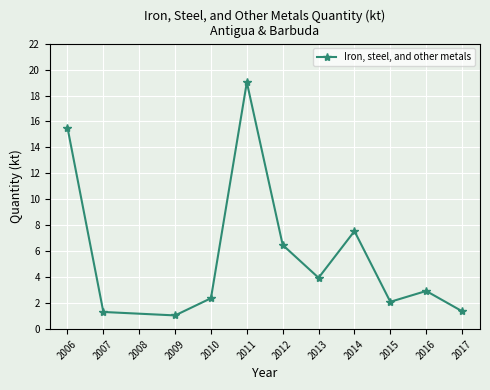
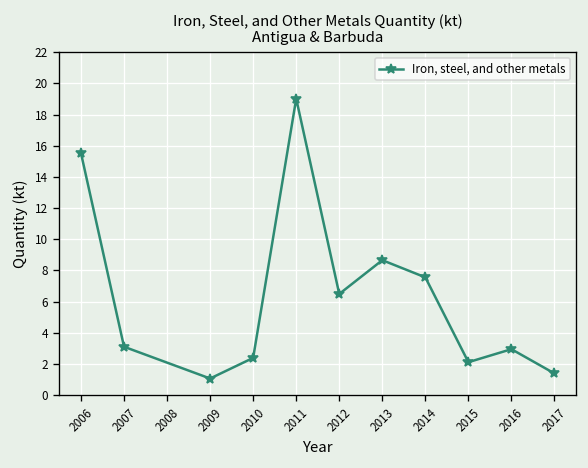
  {
    "2006": 15.5,
-   "2007": 1.3,
+   "2007": 3.1,
    "2009": 1.1,
    "2010": 2.4,
    "2011": 19.0,
    "2012": 6.5,
-   "2013": 4.0,
+   "2013": 8.7,
    "2014": 7.6,
    "2015": 2.1,
    "2016": 2.9,
    "2017": 1.4
  }
